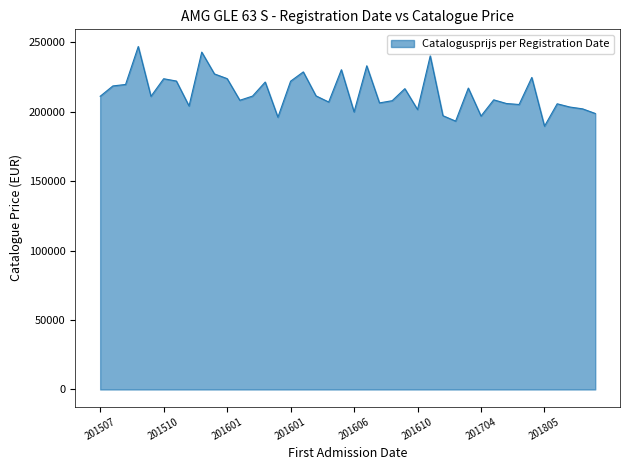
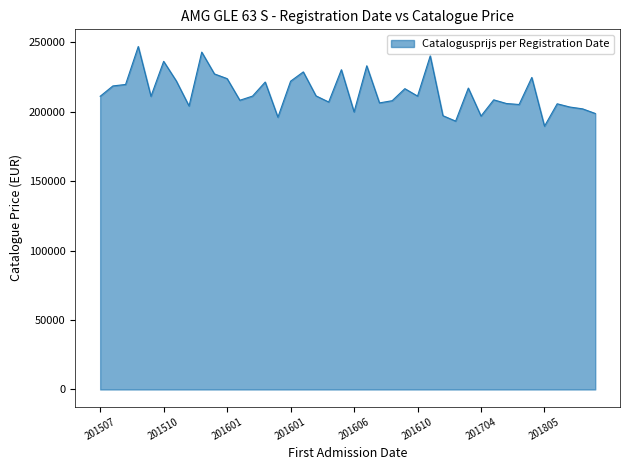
  {
    "201507": 211000,
-   "201510": 224000,
+   "201510": 236000,
    "201606": 200000,
-   "201610": 202000,
+   "201610": 211000,
    "201704": 197000,
    "201805": 190000
  }
